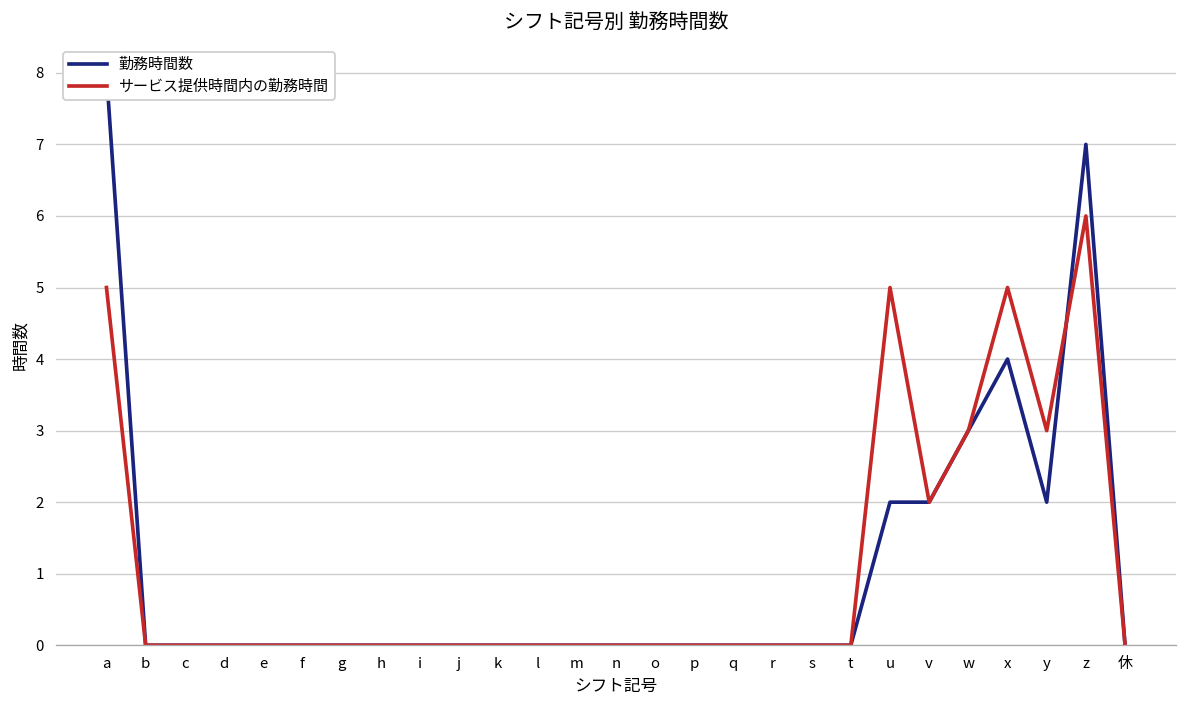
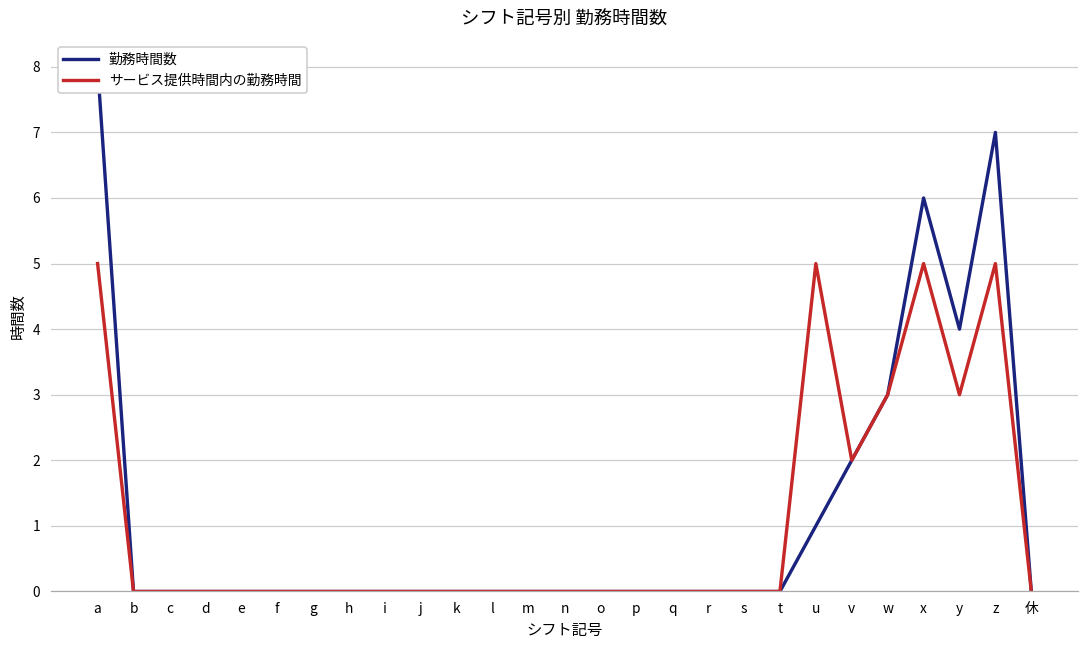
  {
    "勤務時間数": {
-     "u": 2,
-     "x": 4,
-     "y": 2,
+     "u": 1,
+     "x": 6,
+     "y": 4,
      "z": 7
    },
    "サービス提供時間内の勤務時間": {
      "a": 5,
      "u": 5,
      "x": 5,
      "y": 3,
-     "z": 6
+     "z": 5
    }
  }
